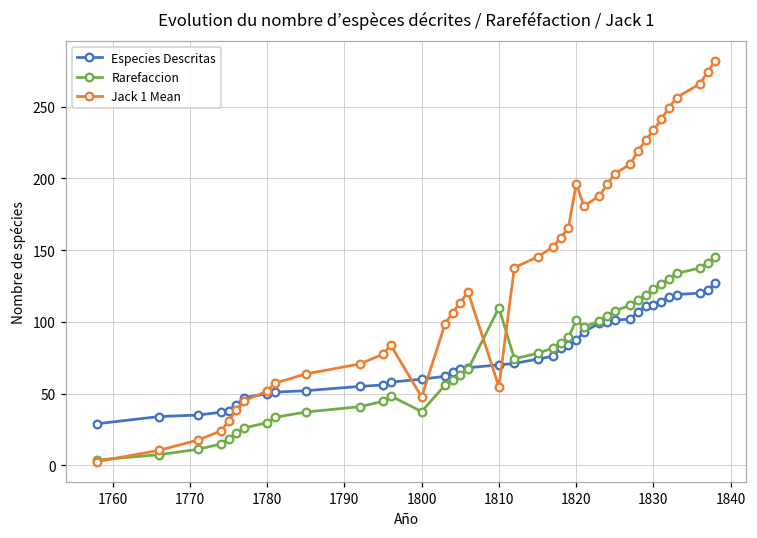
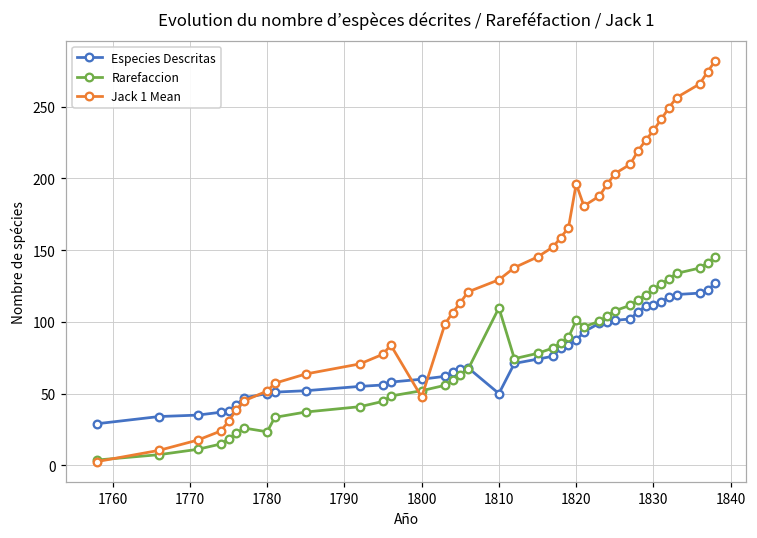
  {
    "Especies Descritas": {
      "1800": 60,
-     "1810": 70,
+     "1810": 50,
      "1820": 87,
      "1830": 112
    },
    "Rarefaccion": {
-     "1780": 30,
-     "1800": 37,
+     "1780": 23,
+     "1800": 52,
      "1810": 110,
      "1820": 101,
      "1830": 123
    },
    "Jack 1 Mean": {
      "1800": 48,
-     "1810": 55,
+     "1810": 129,
      "1820": 196,
      "1830": 233
    }
  }
